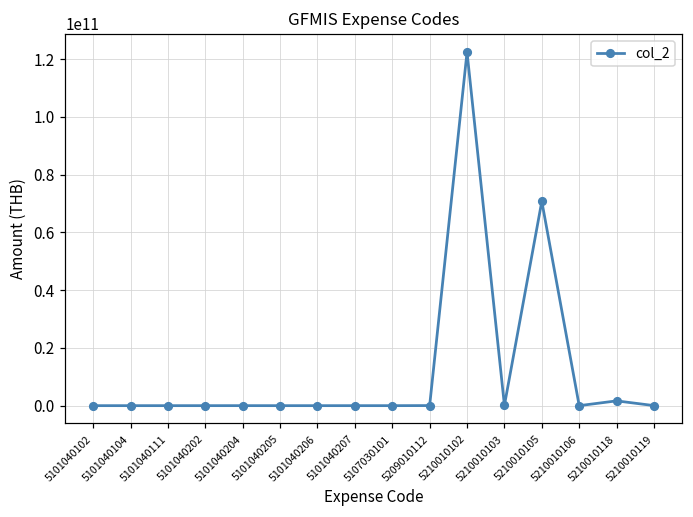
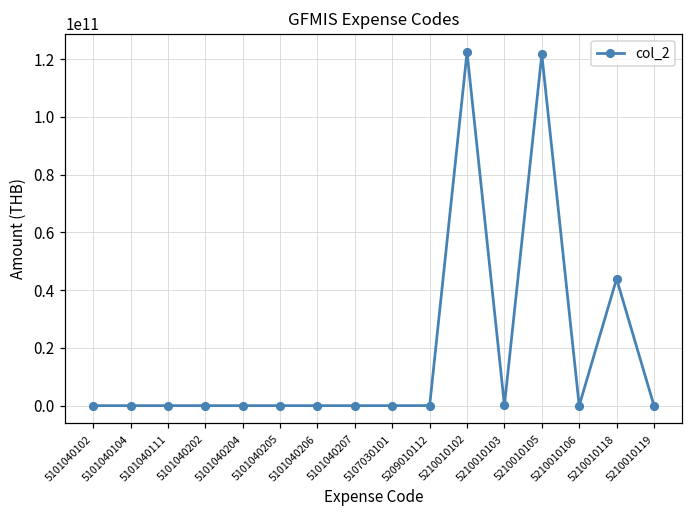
  {
    "5101040102": 0,
    "5101040104": 0,
    "5101040111": 0,
    "5101040202": 0,
    "5101040204": 0,
    "5101040205": 0,
    "5101040206": 0,
    "5101040207": 0,
    "5107030101": 0,
    "5209010112": 0,
    "5210010102": 122000000000,
    "5210010103": 0,
-   "5210010105": 71000000000,
+   "5210010105": 122000000000,
    "5210010106": 0,
-   "5210010118": 2000000000,
+   "5210010118": 44000000000,
    "5210010119": 0
  }
